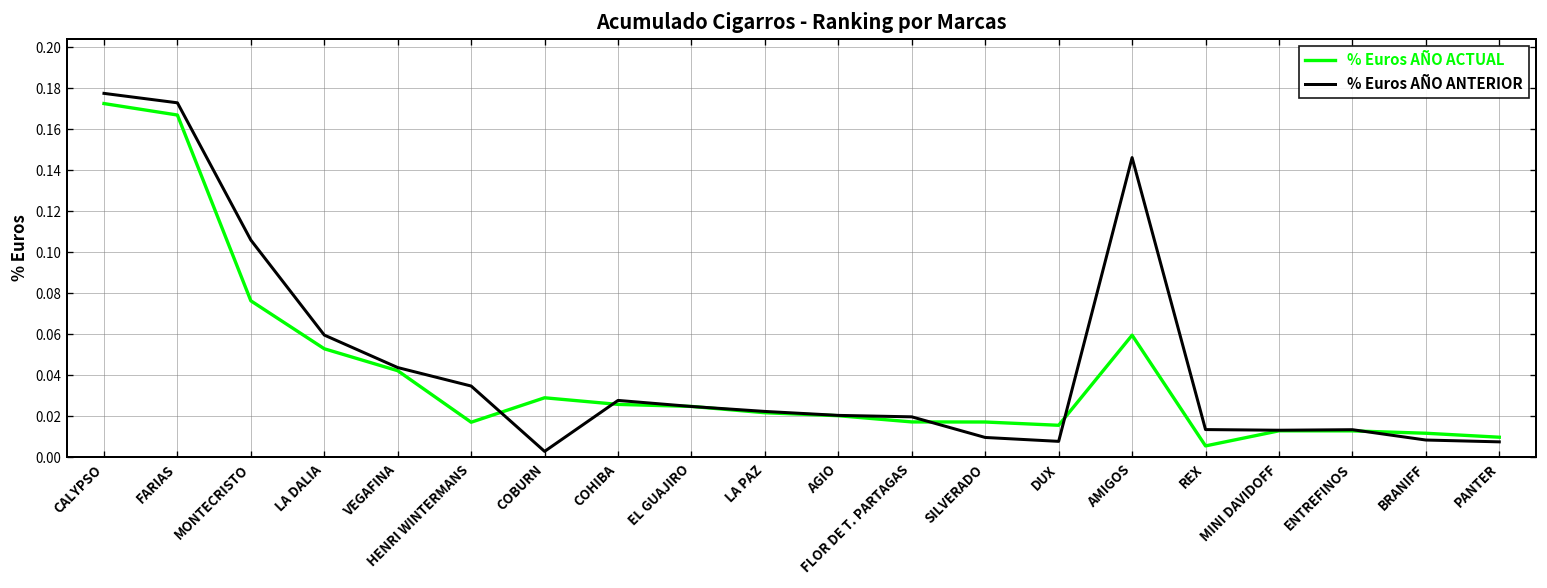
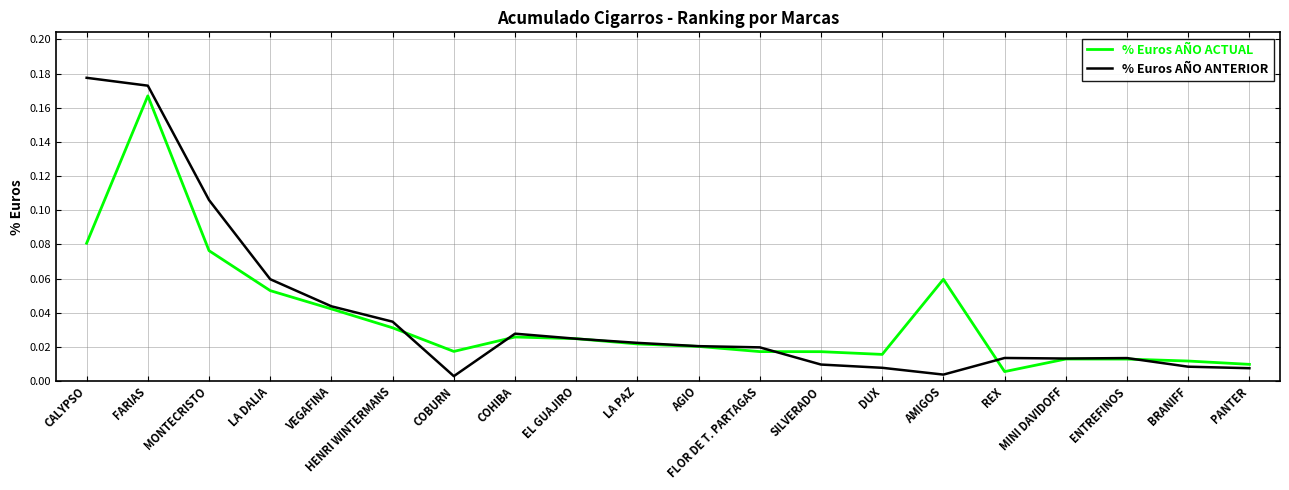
  {
    "% Euros AÑO ACTUAL": {
-     "CALYPSO": 0.173,
+     "CALYPSO": 0.081,
      "FARIAS": 0.167,
      "MONTECRISTO": 0.076,
      "LA DALIA": 0.053,
      "VEGAFINA": 0.042,
-     "HENRI WINTERMANS": 0.017,
-     "COBURN": 0.029,
+     "HENRI WINTERMANS": 0.031,
+     "COBURN": 0.017,
      "COHIBA": 0.026,
      "FLOR DE T. PARTAGAS": 0.017,
      "SILVERADO": 0.017,
      "DUX": 0.016,
      "AMIGOS": 0.060,
      "REX": 0.006,
      "BRANIFF": 0.012,
      "PANTER": 0.010
    },
    "% Euros AÑO ANTERIOR": {
      "CALYPSO": 0.177,
      "FARIAS": 0.173,
      "MONTECRISTO": 0.106,
      "LA DALIA": 0.060,
      "VEGAFINA": 0.044,
      "HENRI WINTERMANS": 0.035,
      "COBURN": 0.003,
      "COHIBA": 0.028,
      "FLOR DE T. PARTAGAS": 0.020,
      "SILVERADO": 0.010,
      "DUX": 0.008,
-     "AMIGOS": 0.146,
+     "AMIGOS": 0.004,
      "REX": 0.013,
      "BRANIFF": 0.008,
      "PANTER": 0.007
    }
  }
